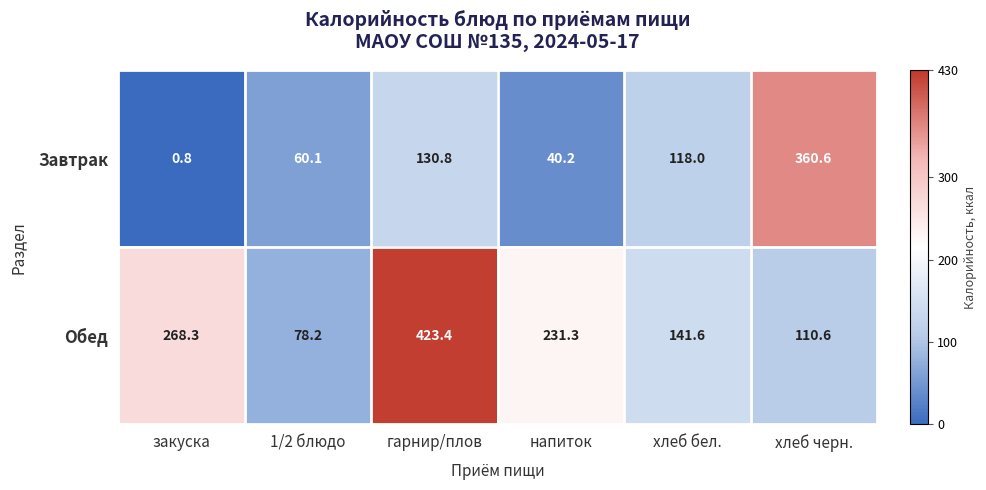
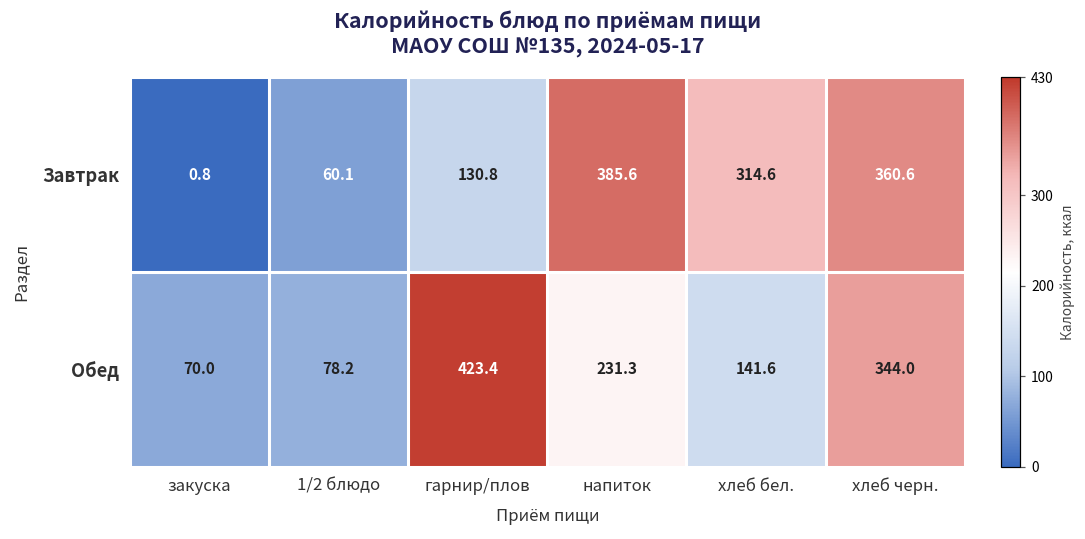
  {
    "Завтрак": {
      "закуска": 0.8,
      "1/2 блюдо": 60.1,
      "гарнир/плов": 130.8,
-     "напиток": 40.2,
-     "хлеб бел.": 118.0,
+     "напиток": 385.6,
+     "хлеб бел.": 314.6,
      "хлеб черн.": 360.6
    },
    "Обед": {
-     "закуска": 268.3,
+     "закуска": 70.0,
      "1/2 блюдо": 78.2,
      "гарнир/плов": 423.4,
      "напиток": 231.3,
      "хлеб бел.": 141.6,
-     "хлеб черн.": 110.6
+     "хлеб черн.": 344.0
    }
  }
